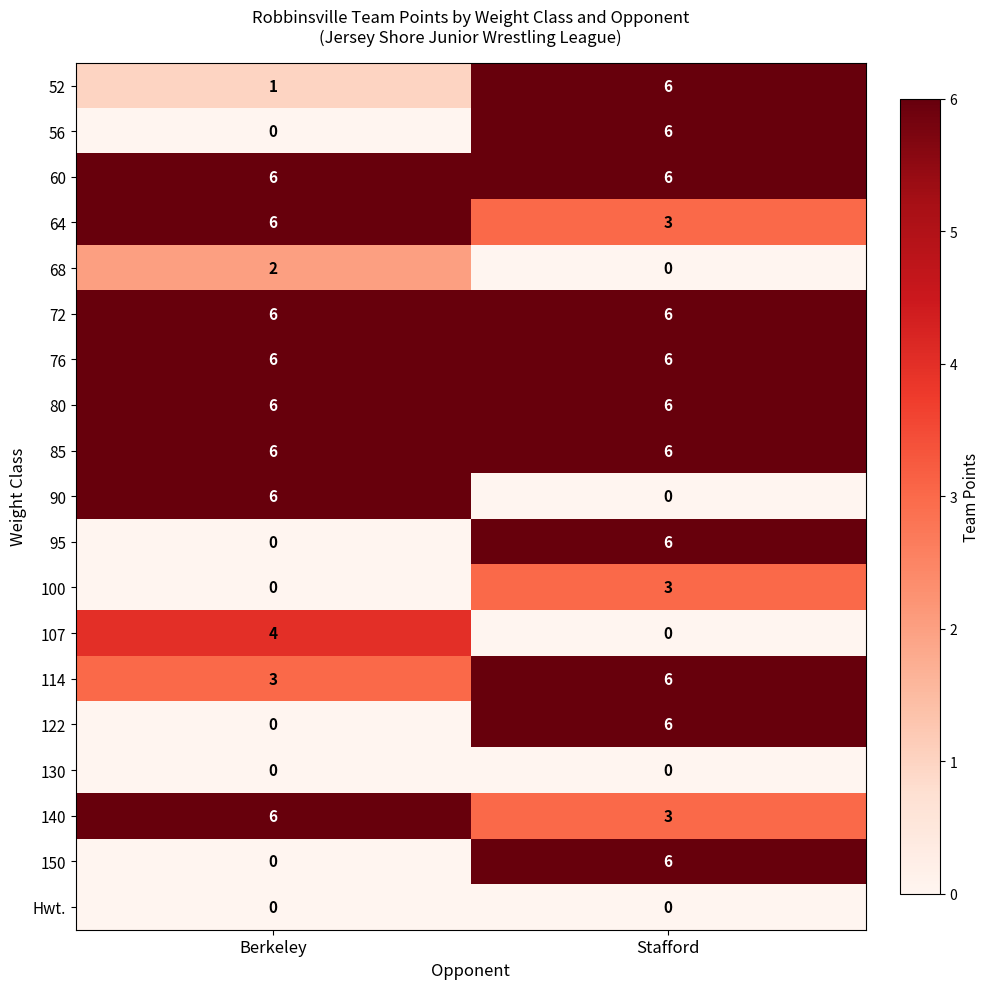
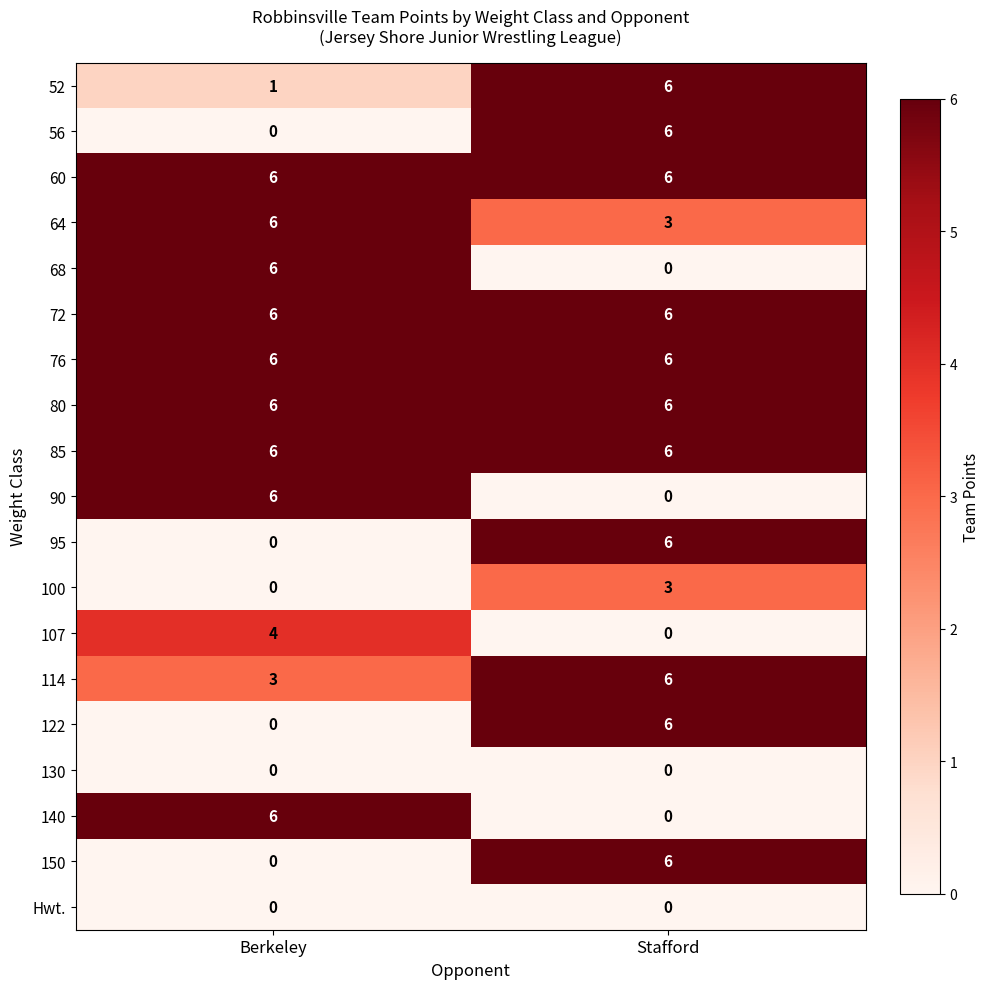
  {
    "52": {
      "Berkeley": 1,
      "Stafford": 6
    },
    "56": {
      "Berkeley": 0,
      "Stafford": 6
    },
    "60": {
      "Berkeley": 6,
      "Stafford": 6
    },
    "64": {
      "Berkeley": 6,
      "Stafford": 3
    },
    "68": {
-     "Berkeley": 2,
+     "Berkeley": 6,
      "Stafford": 0
    },
    "72": {
      "Berkeley": 6,
      "Stafford": 6
    },
    "76": {
      "Berkeley": 6,
      "Stafford": 6
    },
    "80": {
      "Berkeley": 6,
      "Stafford": 6
    },
    "85": {
      "Berkeley": 6,
      "Stafford": 6
    },
    "90": {
      "Berkeley": 6,
      "Stafford": 0
    },
    "95": {
      "Berkeley": 0,
      "Stafford": 6
    },
    "100": {
      "Berkeley": 0,
      "Stafford": 3
    },
    "107": {
      "Berkeley": 4,
      "Stafford": 0
    },
    "114": {
      "Berkeley": 3,
      "Stafford": 6
    },
    "122": {
      "Berkeley": 0,
      "Stafford": 6
    },
    "130": {
      "Berkeley": 0,
      "Stafford": 0
    },
    "140": {
      "Berkeley": 6,
-     "Stafford": 3
+     "Stafford": 0
    },
    "150": {
      "Berkeley": 0,
      "Stafford": 6
    },
    "Hwt.": {
      "Berkeley": 0,
      "Stafford": 0
    }
  }
